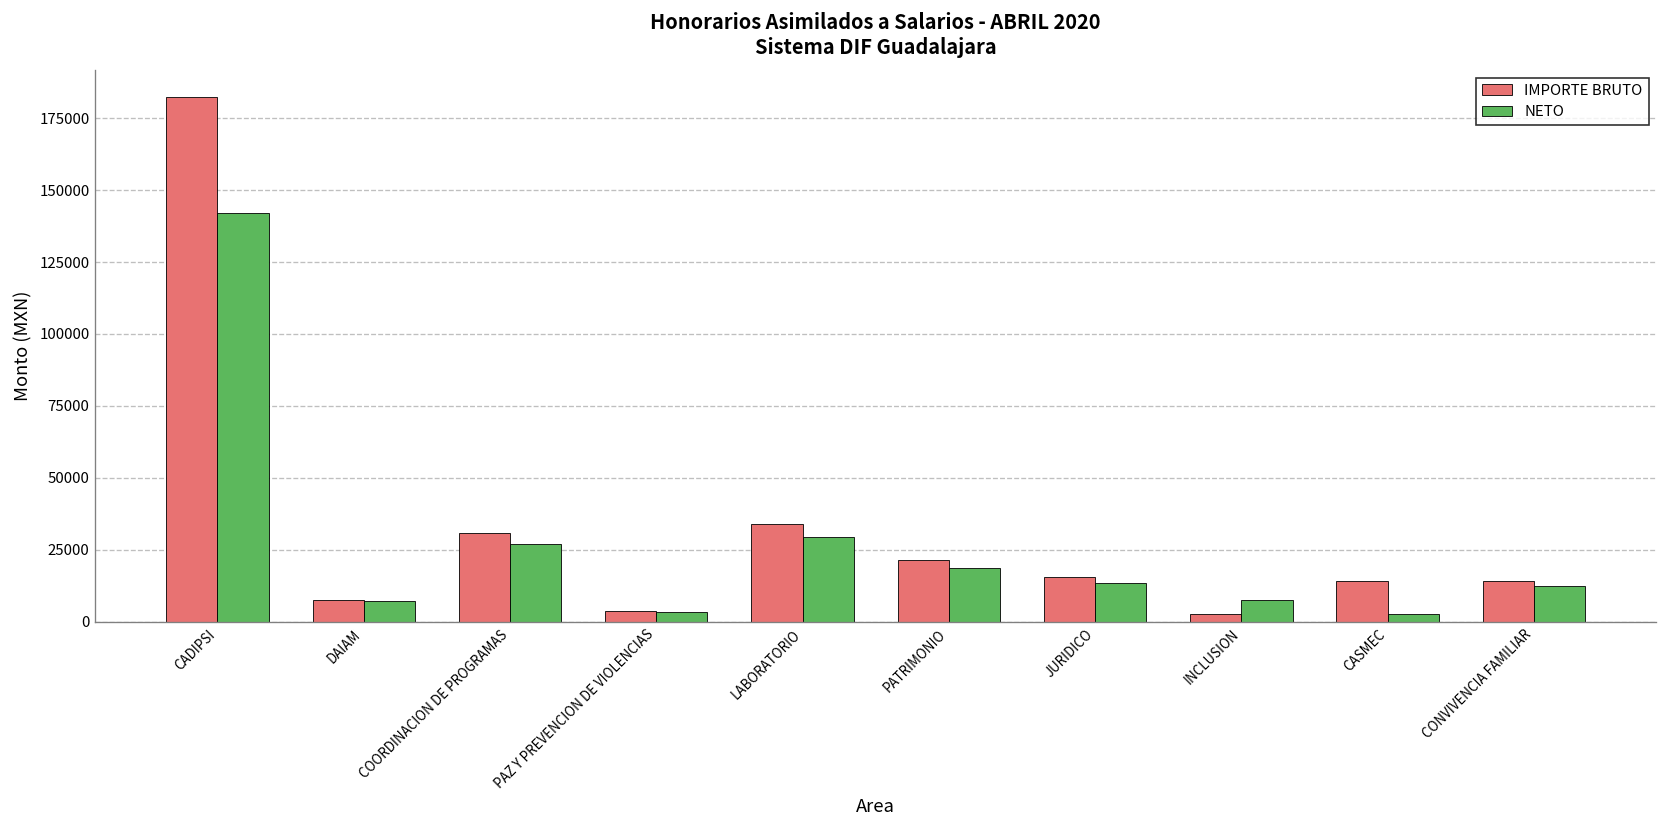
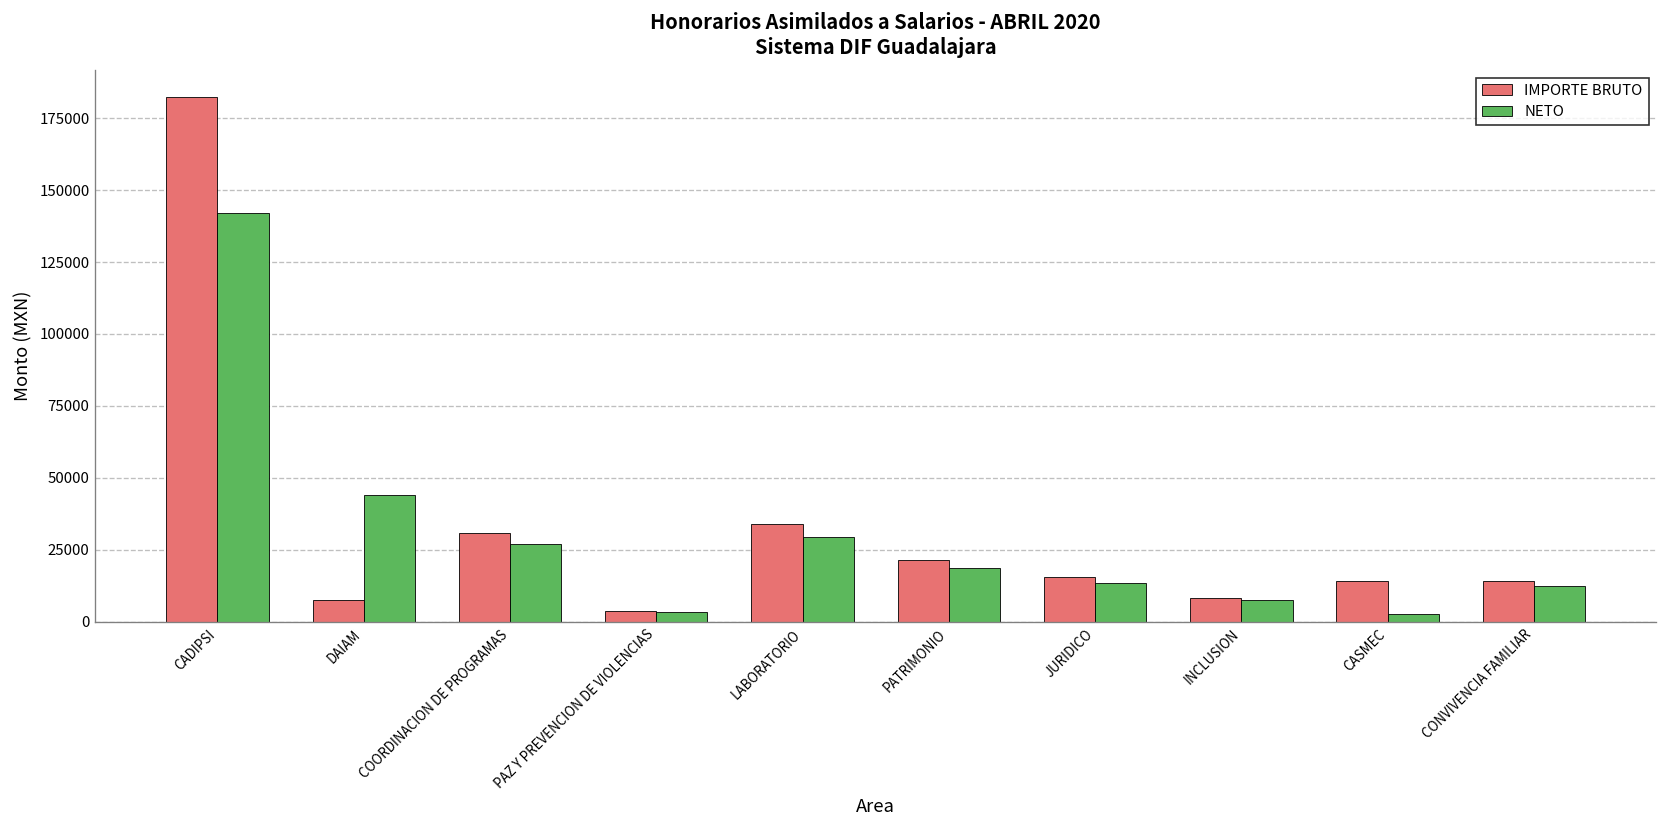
  {
    "IMPORTE BRUTO": {
      "CADIPSI": 182000,
      "DAIAM": 8000,
      "COORDINACION DE PROGRAMAS": 31000,
      "PAZ Y PREVENCION DE VIOLENCIAS": 4000,
      "LABORATORIO": 34000,
      "PATRIMONIO": 21000,
      "JURIDICO": 15000,
-     "INCLUSION": 3000,
+     "INCLUSION": 8000,
      "CASMEC": 14000,
      "CONVIVENCIA FAMILIAR": 14000
    },
    "NETO": {
      "CADIPSI": 142000,
-     "DAIAM": 7000,
+     "DAIAM": 44000,
      "COORDINACION DE PROGRAMAS": 27000,
      "PAZ Y PREVENCION DE VIOLENCIAS": 3000,
      "LABORATORIO": 29000,
      "PATRIMONIO": 19000,
      "JURIDICO": 13000,
      "INCLUSION": 8000,
      "CASMEC": 3000,
      "CONVIVENCIA FAMILIAR": 13000
    }
  }
